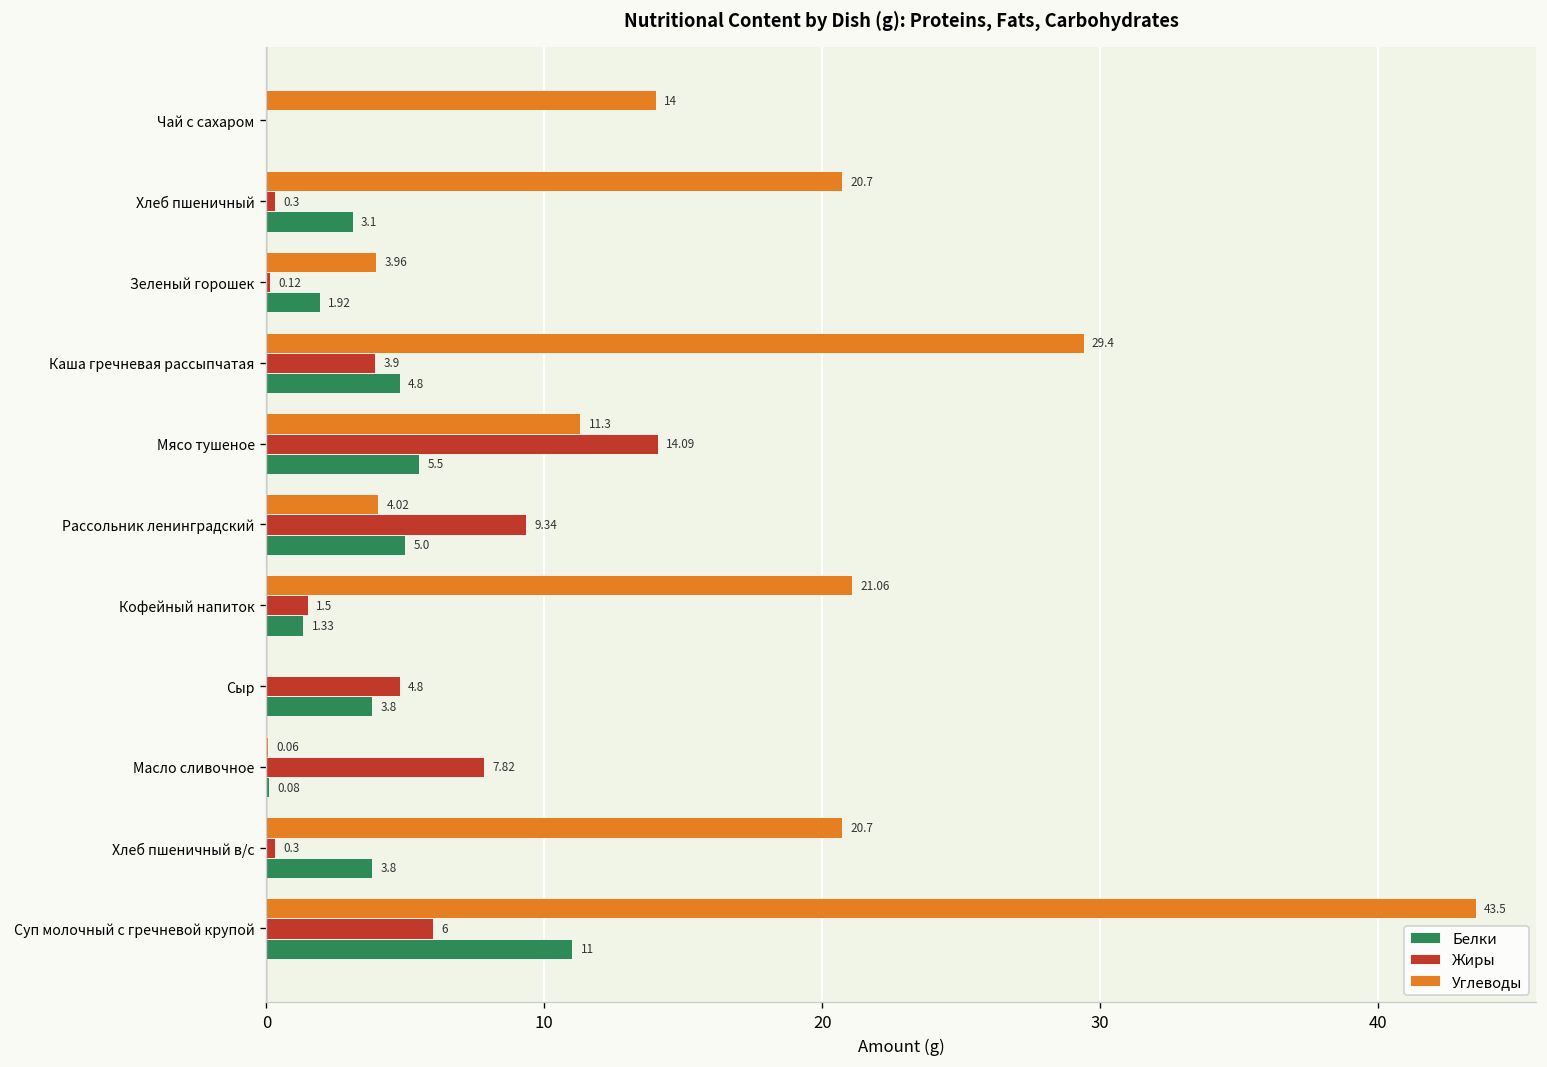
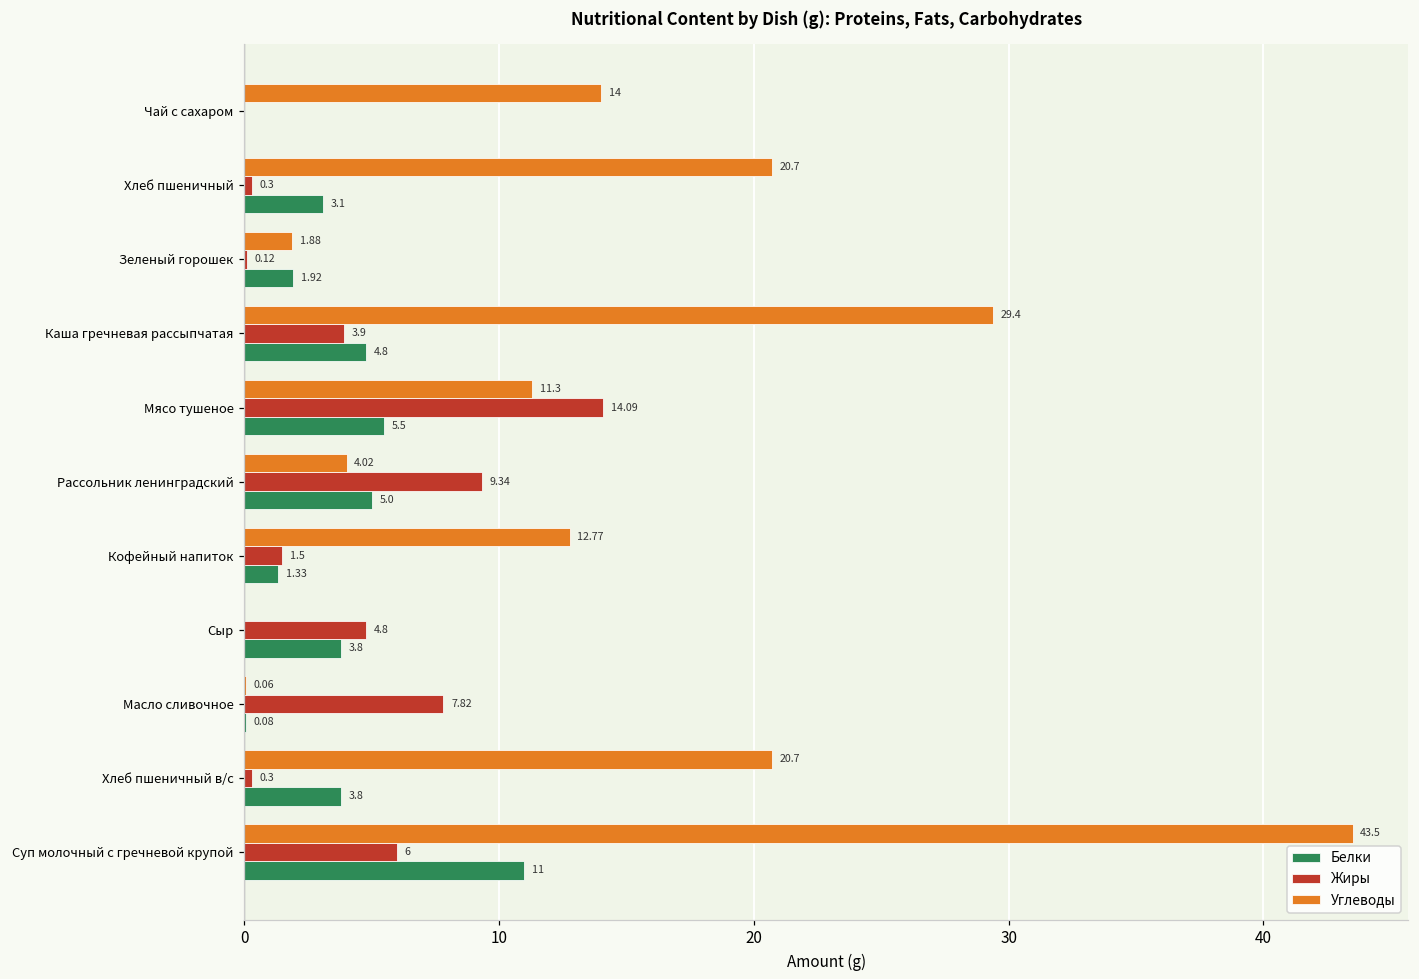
  {
    "Белки": {
      "Хлеб пшеничный": 3.1,
      "Зеленый горошек": 1.92,
      "Каша гречневая рассыпчатая": 4.8,
      "Мясо тушеное": 5.5,
      "Рассольник ленинградский": 5.0,
      "Кофейный напиток": 1.33,
      "Сыр": 3.8,
      "Масло сливочное": 0.08,
      "Хлеб пшеничный в/с": 3.8,
      "Суп молочный с гречневой крупой": 11
    },
    "Жиры": {
      "Хлеб пшеничный": 0.3,
      "Зеленый горошек": 0.12,
      "Каша гречневая рассыпчатая": 3.9,
      "Мясо тушеное": 14.09,
      "Рассольник ленинградский": 9.34,
      "Кофейный напиток": 1.5,
      "Сыр": 4.8,
      "Масло сливочное": 7.82,
      "Хлеб пшеничный в/с": 0.3,
      "Суп молочный с гречневой крупой": 6
    },
    "Углеводы": {
      "Чай с сахаром": 14,
      "Хлеб пшеничный": 20.7,
-     "Зеленый горошек": 3.96,
+     "Зеленый горошек": 1.88,
      "Каша гречневая рассыпчатая": 29.4,
      "Мясо тушеное": 11.3,
      "Рассольник ленинградский": 4.02,
-     "Кофейный напиток": 21.06,
+     "Кофейный напиток": 12.77,
      "Масло сливочное": 0.06,
      "Хлеб пшеничный в/с": 20.7,
      "Суп молочный с гречневой крупой": 43.5
    }
  }
